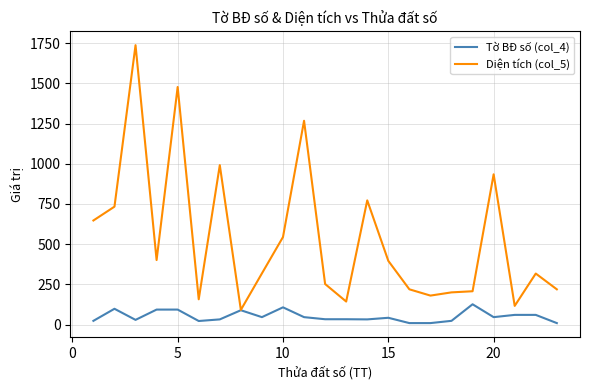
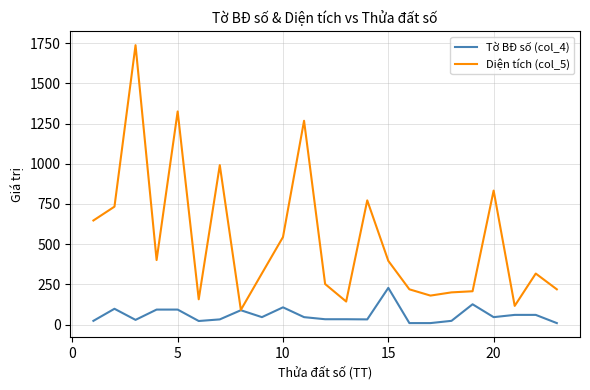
  {
    "Tờ BĐ số (col_4)": {
      "5": 90,
      "10": 110,
-     "15": 40,
+     "15": 230,
      "20": 50
    },
    "Diện tích (col_5)": {
-     "5": 1480,
+     "5": 1330,
      "10": 540,
      "15": 400,
-     "20": 930
+     "20": 830
    }
  }
